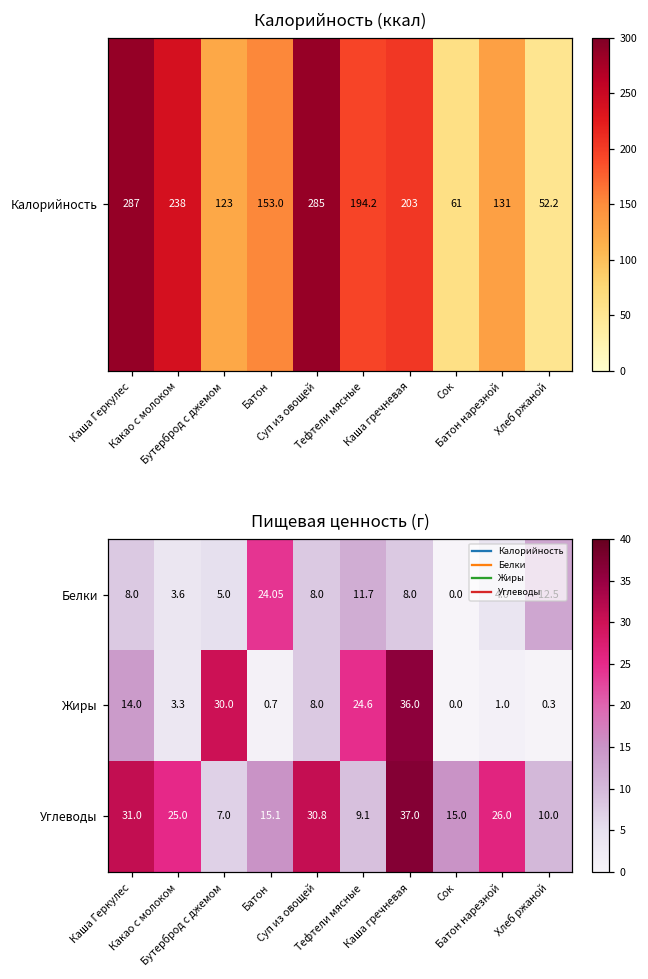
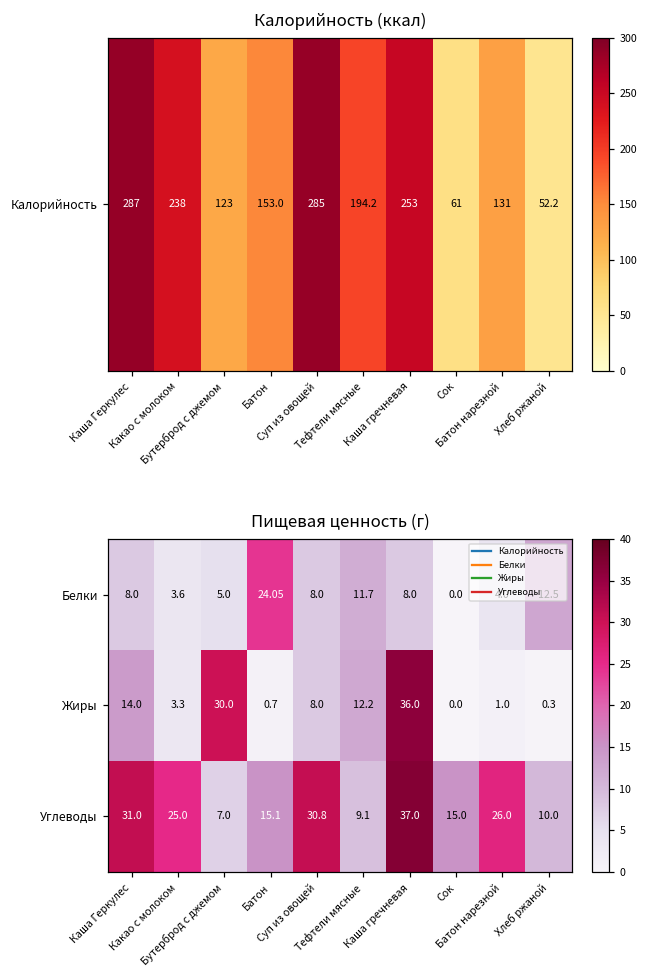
  {
    "Калорийность (ккал)": {
      "Калорийность": {
        "Каша Геркулес": 287,
        "Какао с молоком": 238,
        "Бутерброд с джемом": 123,
        "Батон": 153.0,
        "Суп из овощей": 285,
        "Тефтели мясные": 194.2,
-       "Каша гречневая": 203,
+       "Каша гречневая": 253,
        "Сок": 61,
        "Батон нарезной": 131,
        "Хлеб ржаной": 52.2
      }
    },
    "Пищевая ценность (г)": {
      "Белки": {
        "Каша Геркулес": 8.0,
        "Какао с молоком": 3.6,
        "Бутерброд с джемом": 5.0,
        "Батон": 24.05,
        "Суп из овощей": 8.0,
        "Тефтели мясные": 11.7,
        "Каша гречневая": 8.0,
        "Сок": 0.0
      },
      "Жиры": {
        "Каша Геркулес": 14.0,
        "Какао с молоком": 3.3,
        "Бутерброд с джемом": 30.0,
        "Батон": 0.7,
        "Суп из овощей": 8.0,
-       "Тефтели мясные": 24.6,
+       "Тефтели мясные": 12.2,
        "Каша гречневая": 36.0,
        "Сок": 0.0,
        "Батон нарезной": 1.0,
        "Хлеб ржаной": 0.3
      },
      "Углеводы": {
        "Каша Геркулес": 31.0,
        "Какао с молоком": 25.0,
        "Бутерброд с джемом": 7.0,
        "Батон": 15.1,
        "Суп из овощей": 30.8,
        "Тефтели мясные": 9.1,
        "Каша гречневая": 37.0,
        "Сок": 15.0,
        "Батон нарезной": 26.0,
        "Хлеб ржаной": 10.0
      }
    }
  }
